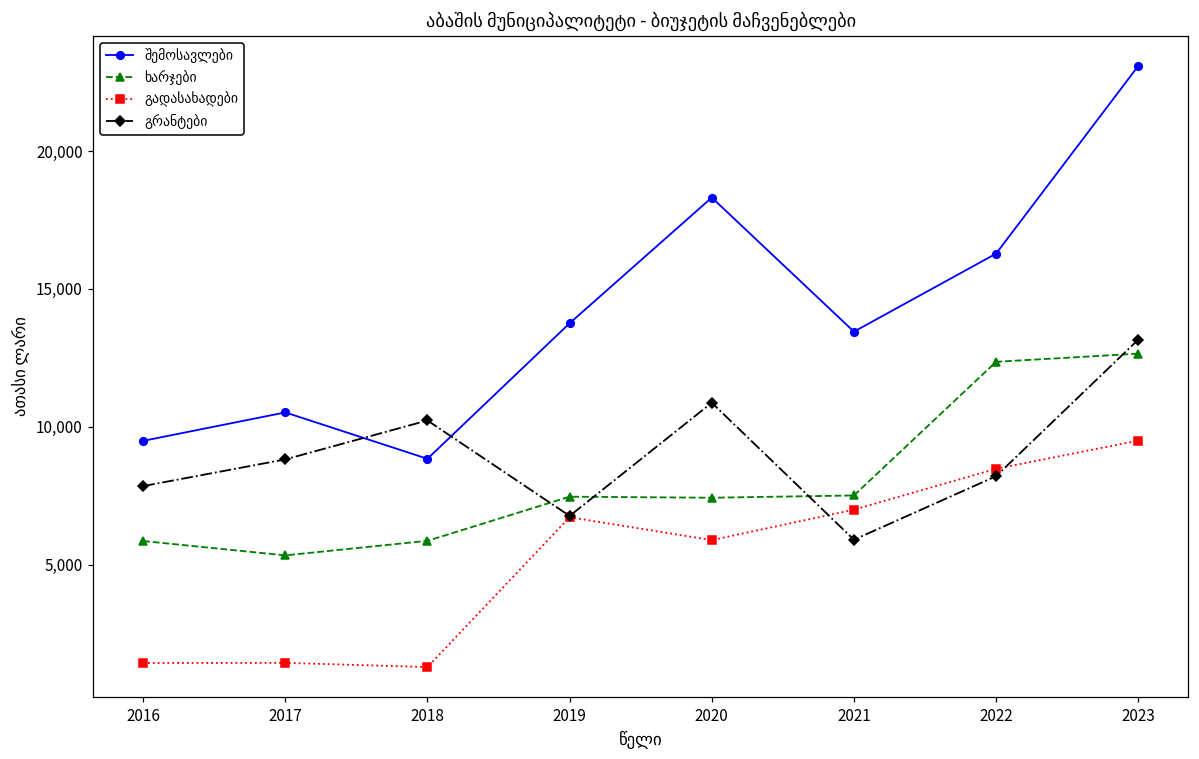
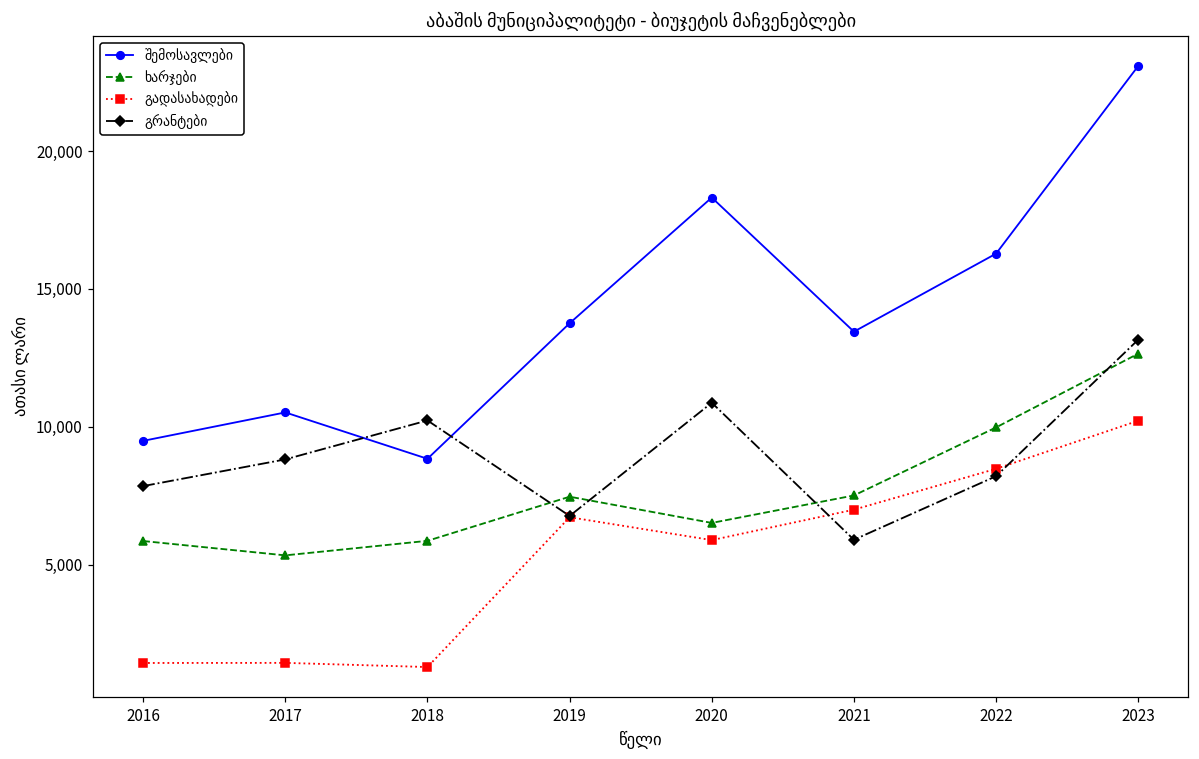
  {
    "შემოსავლები": {
      "2016": "9,500",
      "2017": "10,500",
      "2018": "8,800",
      "2019": "13,800",
      "2020": "18,300",
      "2021": "13,400",
      "2022": "16,300",
      "2023": "23,100"
    },
    "ხარჯები": {
      "2016": "5,900",
      "2017": "5,300",
      "2018": "5,900",
      "2019": "7,500",
-     "2020": "7,400",
+     "2020": "6,500",
      "2021": "7,500",
-     "2022": "12,400",
+     "2022": "10,000",
      "2023": "12,600"
    },
    "გადასახადები": {
      "2016": "1,400",
      "2017": "1,400",
      "2018": "1,300",
      "2020": "5,900",
      "2021": "7,000",
      "2022": "8,500",
-     "2023": "9,500"
+     "2023": "10,200"
    },
    "გრანტები": {
      "2016": "7,800",
      "2017": "8,800",
      "2018": "10,200",
      "2020": "10,900",
      "2021": "5,900",
      "2022": "8,200",
      "2023": "13,200"
    }
  }
